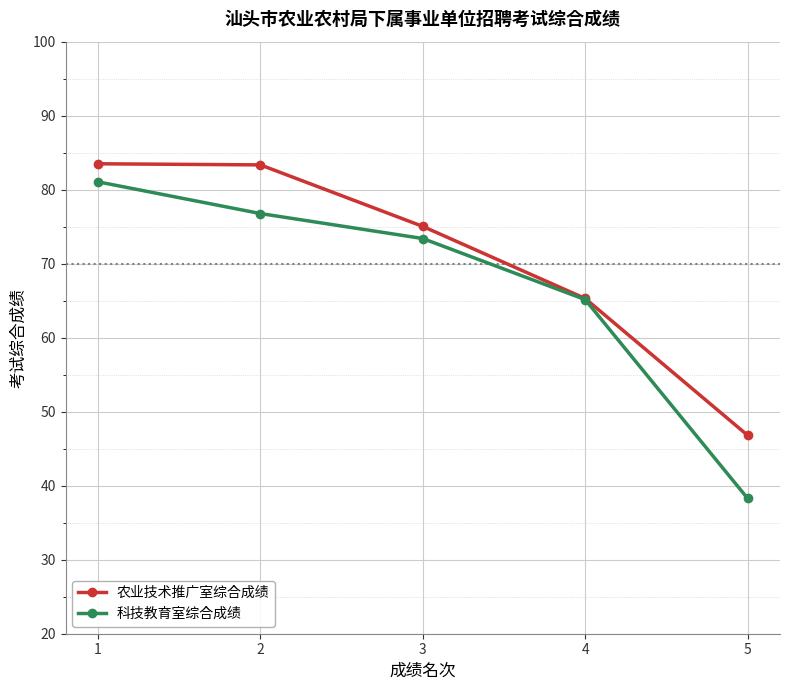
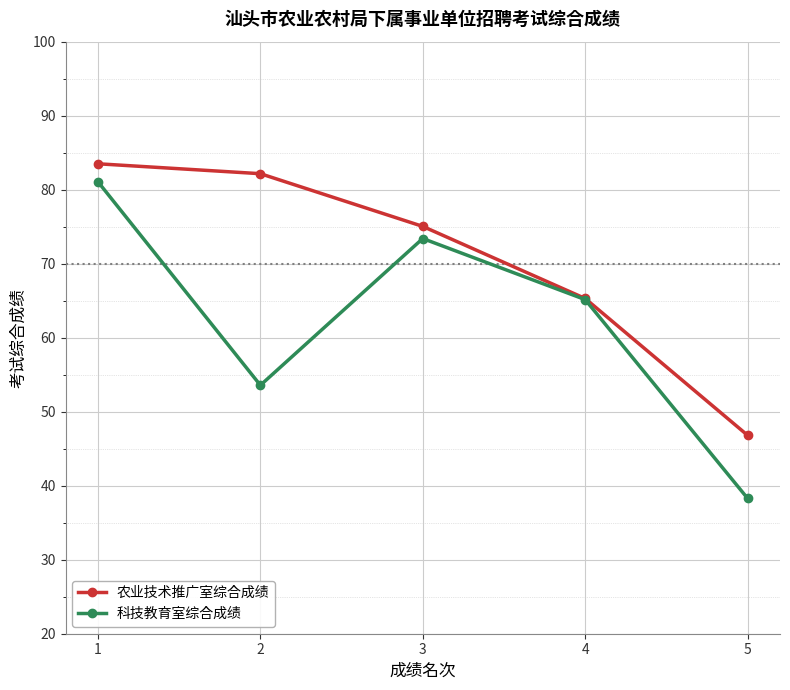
  {
    "农业技术推广室综合成绩": {
      "1": 84,
-     "2": 83,
+     "2": 82,
      "3": 75,
      "5": 47
    },
    "科技教育室综合成绩": {
      "1": 81,
-     "2": 77,
+     "2": 54,
      "3": 73,
      "5": 38
    }
  }
